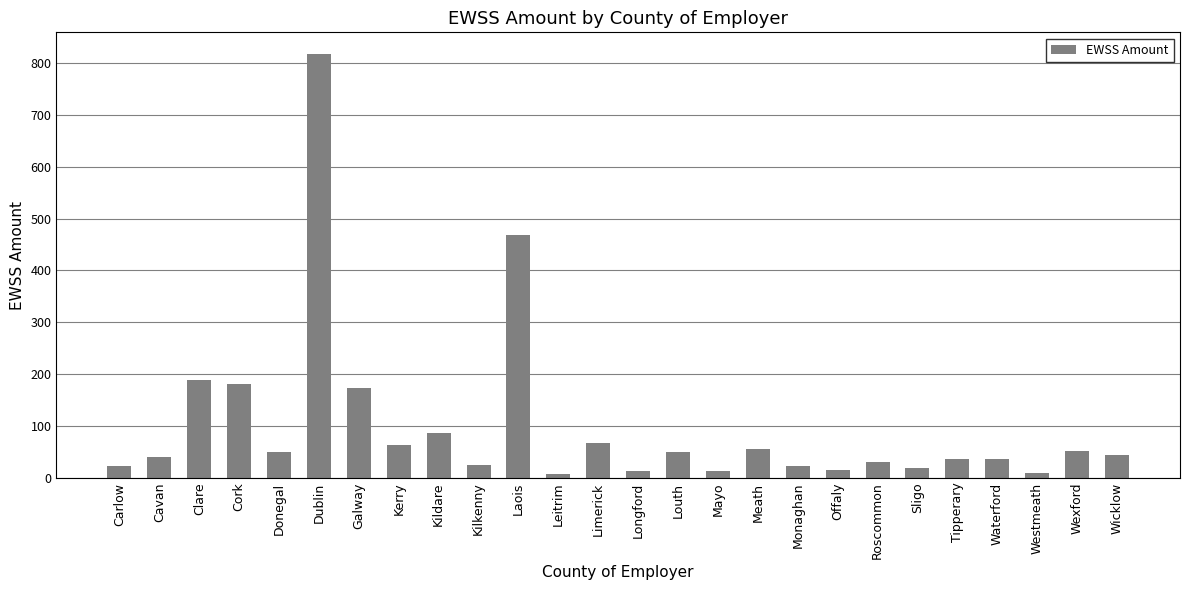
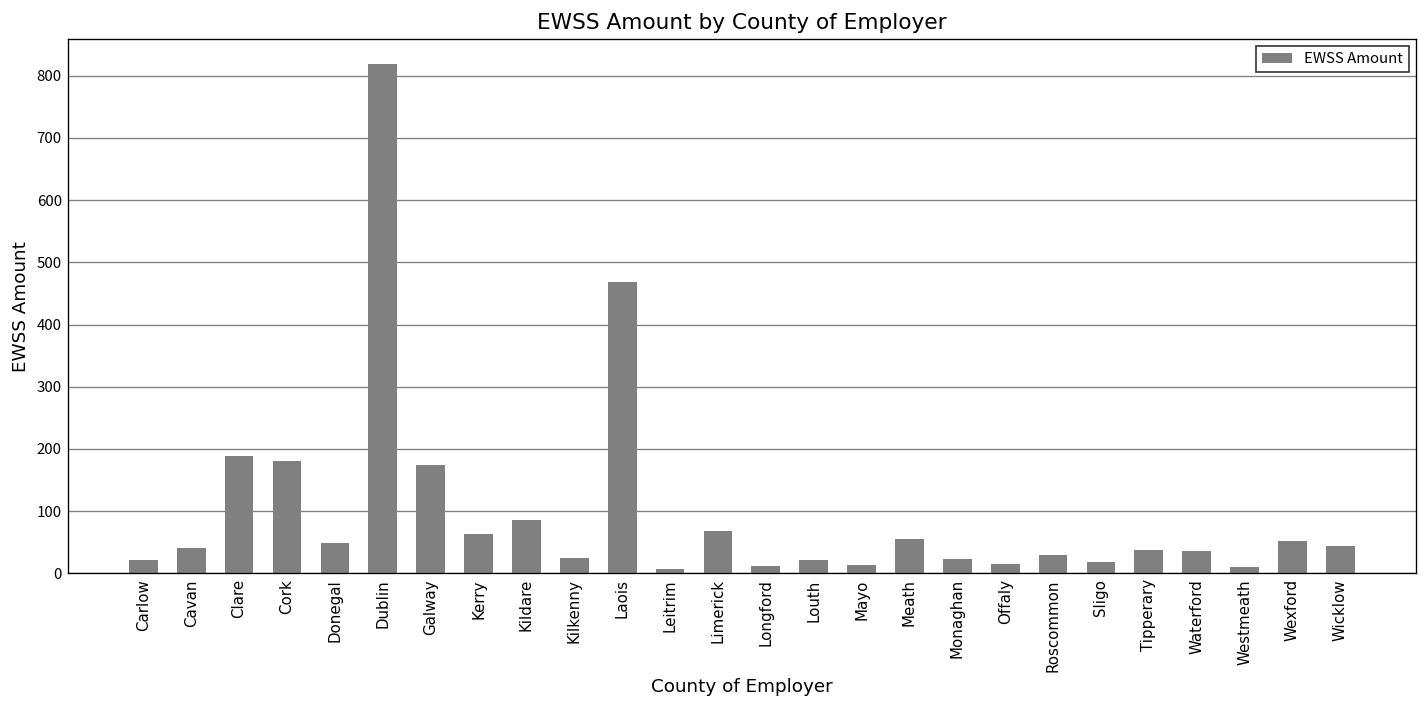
  {
    "Carlow": 20,
    "Cavan": 40,
    "Clare": 190,
    "Cork": 180,
    "Donegal": 50,
    "Dublin": 820,
    "Galway": 170,
    "Kerry": 60,
    "Kildare": 90,
    "Kilkenny": 30,
    "Laois": 470,
    "Leitrim": 10,
    "Limerick": 70,
    "Longford": 10,
-   "Louth": 50,
+   "Louth": 20,
    "Mayo": 10,
    "Meath": 60,
    "Monaghan": 20,
    "Offaly": 20,
    "Roscommon": 30,
    "Sligo": 20,
    "Tipperary": 40,
    "Waterford": 40,
    "Westmeath": 10,
    "Wexford": 50,
    "Wicklow": 40
  }
